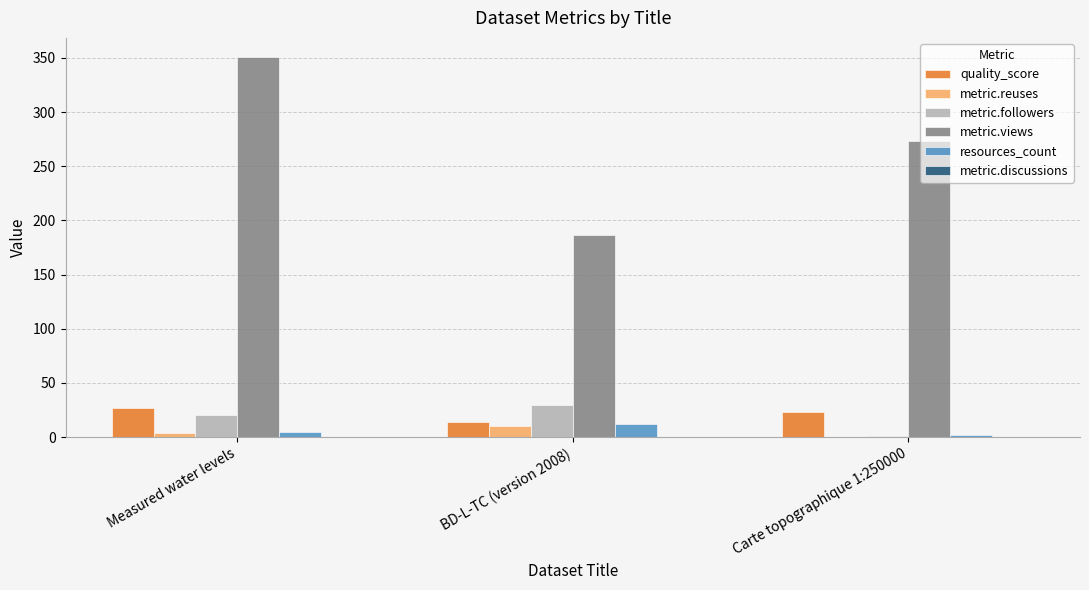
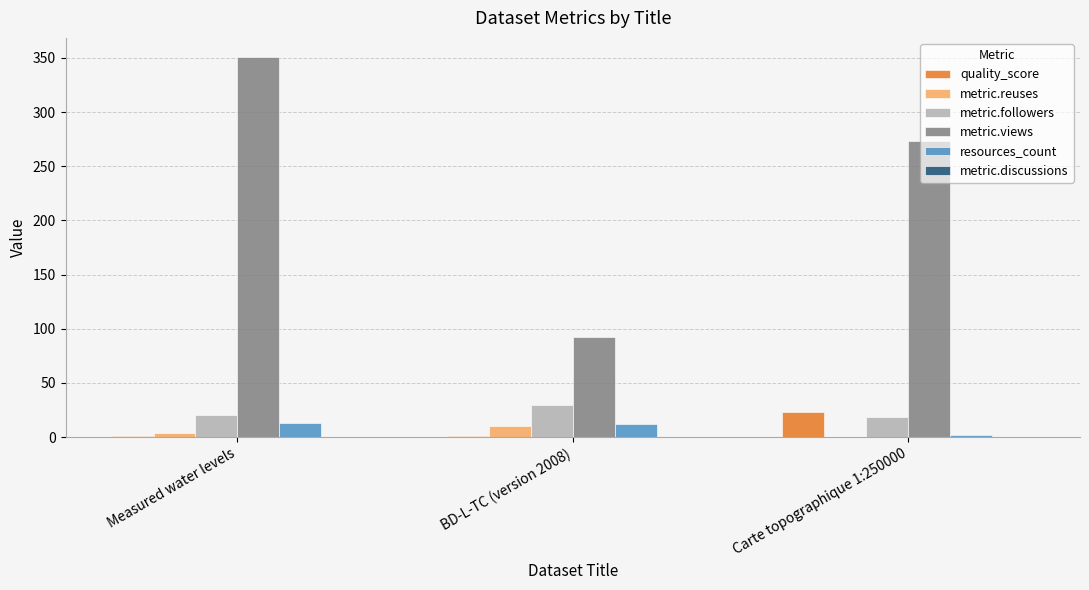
  {
    "quality_score": {
-     "Measured water levels": 27,
-     "BD-L-TC (version 2008)": 14,
+     "Measured water levels": 1,
+     "BD-L-TC (version 2008)": 1,
      "Carte topographique 1:250000": 23
    },
    "metric.reuses": {
      "Measured water levels": 4,
      "BD-L-TC (version 2008)": 10,
      "Carte topographique 1:250000": 0
    },
    "metric.followers": {
      "Measured water levels": 20,
      "BD-L-TC (version 2008)": 30,
-     "Carte topographique 1:250000": 1
+     "Carte topographique 1:250000": 19
    },
    "metric.views": {
      "Measured water levels": 351,
-     "BD-L-TC (version 2008)": 187
+     "BD-L-TC (version 2008)": 92
    },
    "resources_count": {
-     "Measured water levels": 5,
+     "Measured water levels": 13,
      "BD-L-TC (version 2008)": 12
    },
    "metric.discussions": {
      "Measured water levels": 0,
      "BD-L-TC (version 2008)": 0,
      "Carte topographique 1:250000": 0
    }
  }
